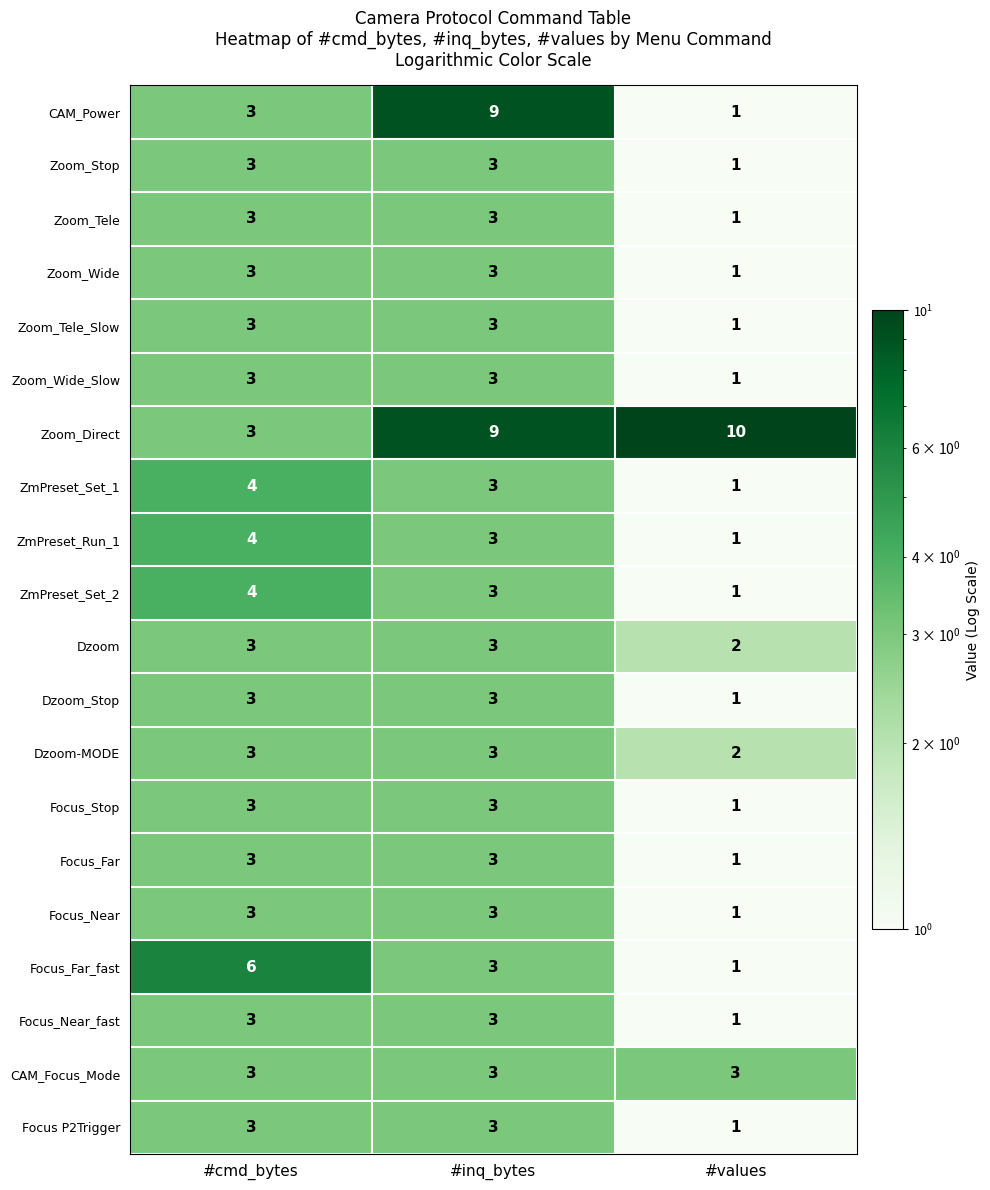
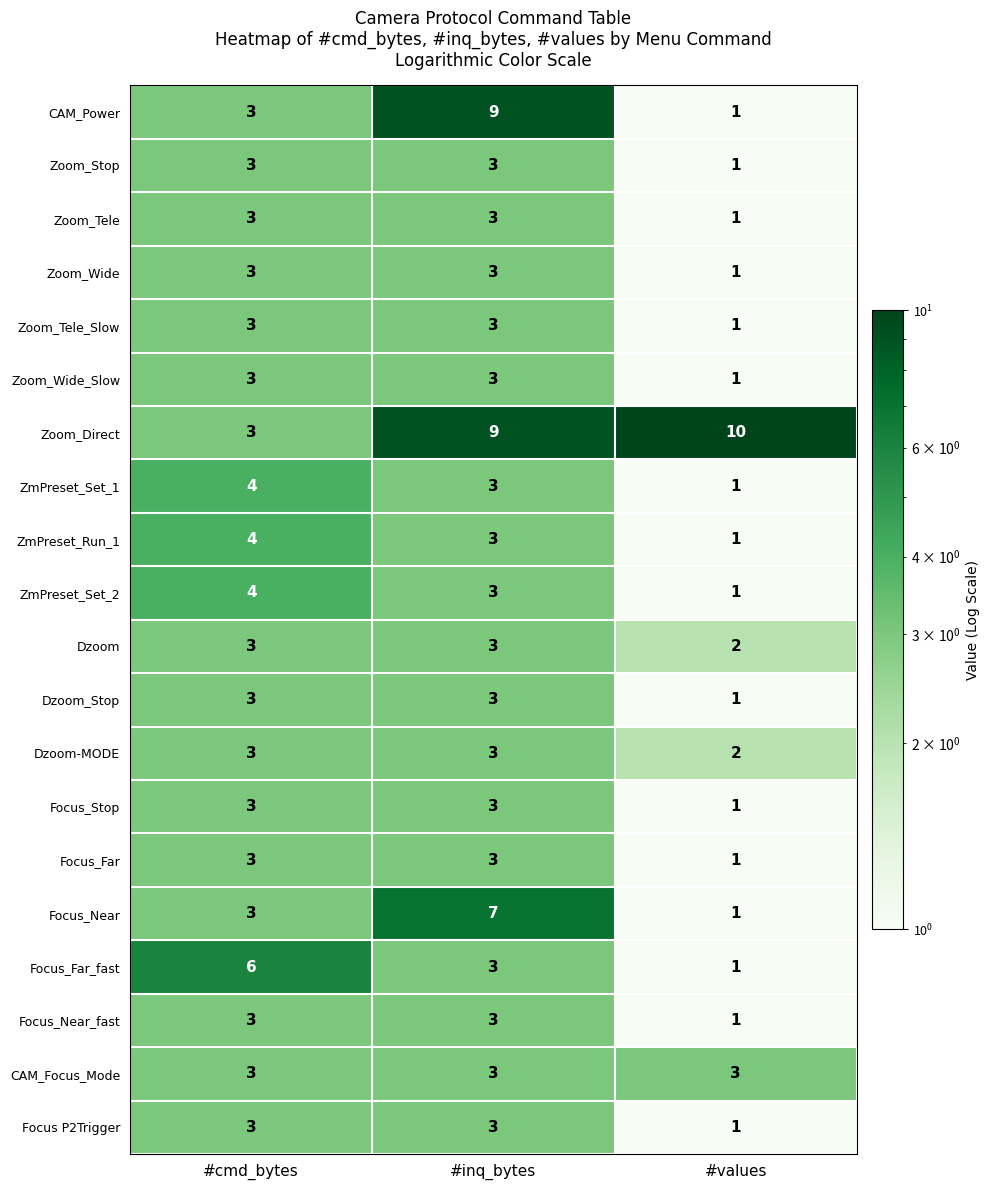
  {
    "CAM_Power": {
      "#cmd_bytes": 3,
      "#inq_bytes": 9,
      "#values": 1
    },
    "Zoom_Stop": {
      "#cmd_bytes": 3,
      "#inq_bytes": 3,
      "#values": 1
    },
    "Zoom_Tele": {
      "#cmd_bytes": 3,
      "#inq_bytes": 3,
      "#values": 1
    },
    "Zoom_Wide": {
      "#cmd_bytes": 3,
      "#inq_bytes": 3,
      "#values": 1
    },
    "Zoom_Tele_Slow": {
      "#cmd_bytes": 3,
      "#inq_bytes": 3,
      "#values": 1
    },
    "Zoom_Wide_Slow": {
      "#cmd_bytes": 3,
      "#inq_bytes": 3,
      "#values": 1
    },
    "Zoom_Direct": {
      "#cmd_bytes": 3,
      "#inq_bytes": 9,
      "#values": 10
    },
    "ZmPreset_Set_1": {
      "#cmd_bytes": 4,
      "#inq_bytes": 3,
      "#values": 1
    },
    "ZmPreset_Run_1": {
      "#cmd_bytes": 4,
      "#inq_bytes": 3,
      "#values": 1
    },
    "ZmPreset_Set_2": {
      "#cmd_bytes": 4,
      "#inq_bytes": 3,
      "#values": 1
    },
    "Dzoom": {
      "#cmd_bytes": 3,
      "#inq_bytes": 3,
      "#values": 2
    },
    "Dzoom_Stop": {
      "#cmd_bytes": 3,
      "#inq_bytes": 3,
      "#values": 1
    },
    "Dzoom-MODE": {
      "#cmd_bytes": 3,
      "#inq_bytes": 3,
      "#values": 2
    },
    "Focus_Stop": {
      "#cmd_bytes": 3,
      "#inq_bytes": 3,
      "#values": 1
    },
    "Focus_Far": {
      "#cmd_bytes": 3,
      "#inq_bytes": 3,
      "#values": 1
    },
    "Focus_Near": {
      "#cmd_bytes": 3,
-     "#inq_bytes": 3,
+     "#inq_bytes": 7,
      "#values": 1
    },
    "Focus_Far_fast": {
      "#cmd_bytes": 6,
      "#inq_bytes": 3,
      "#values": 1
    },
    "Focus_Near_fast": {
      "#cmd_bytes": 3,
      "#inq_bytes": 3,
      "#values": 1
    },
    "CAM_Focus_Mode": {
      "#cmd_bytes": 3,
      "#inq_bytes": 3,
      "#values": 3
    },
    "Focus P2Trigger": {
      "#cmd_bytes": 3,
      "#inq_bytes": 3,
      "#values": 1
    }
  }
